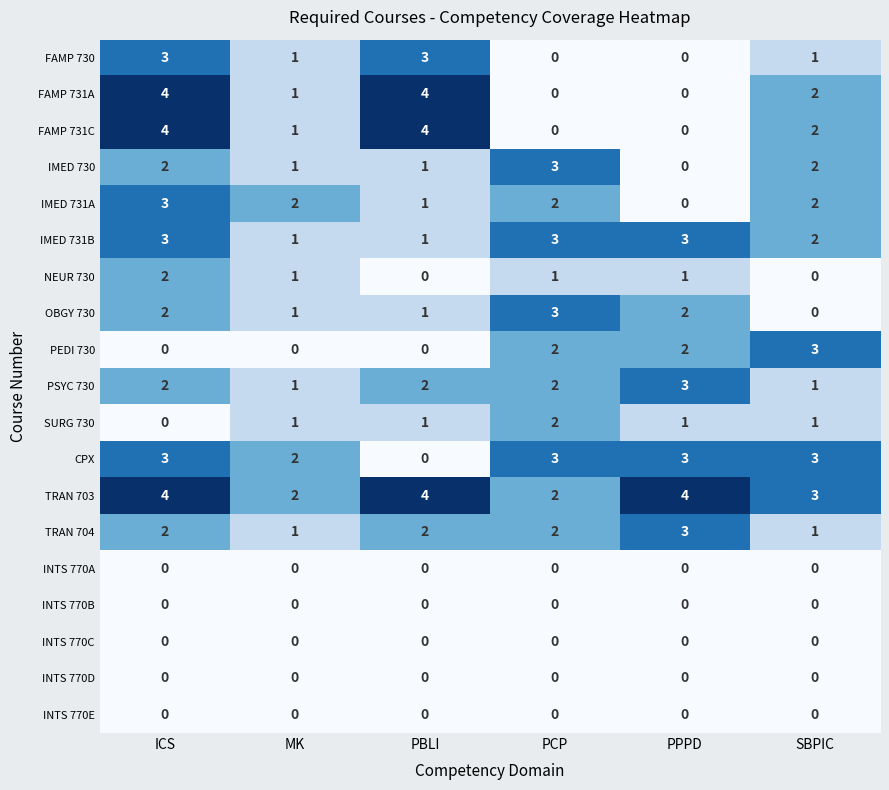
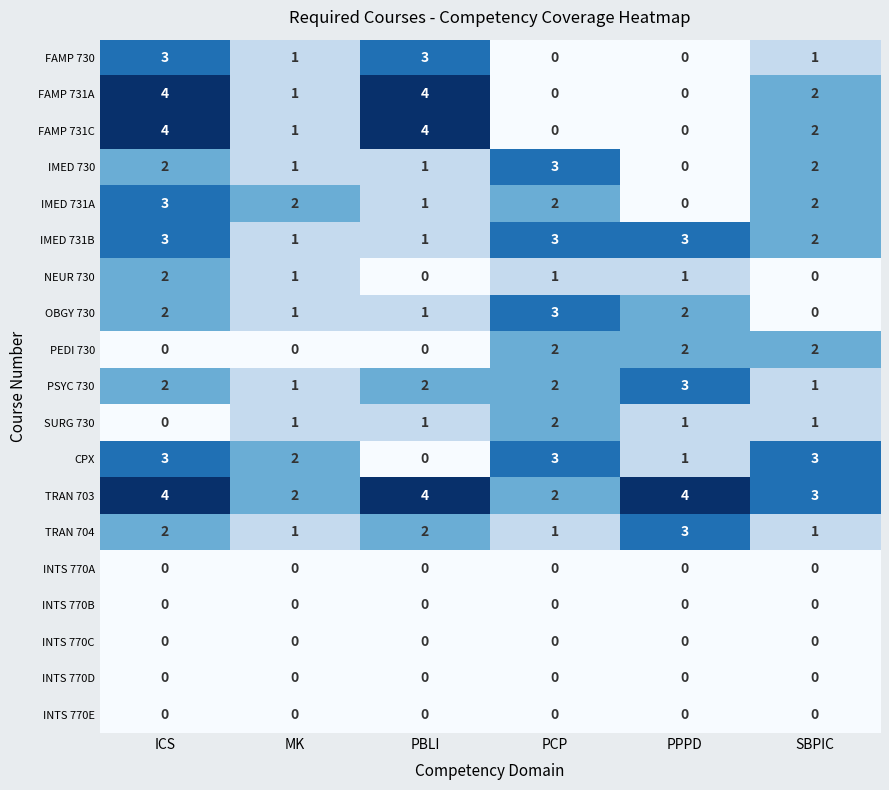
  {
    "FAMP 730": {
      "ICS": 3,
      "MK": 1,
      "PBLI": 3,
      "PCP": 0,
      "PPPD": 0,
      "SBPIC": 1
    },
    "FAMP 731A": {
      "ICS": 4,
      "MK": 1,
      "PBLI": 4,
      "PCP": 0,
      "PPPD": 0,
      "SBPIC": 2
    },
    "FAMP 731C": {
      "ICS": 4,
      "MK": 1,
      "PBLI": 4,
      "PCP": 0,
      "PPPD": 0,
      "SBPIC": 2
    },
    "IMED 730": {
      "ICS": 2,
      "MK": 1,
      "PBLI": 1,
      "PCP": 3,
      "PPPD": 0,
      "SBPIC": 2
    },
    "IMED 731A": {
      "ICS": 3,
      "MK": 2,
      "PBLI": 1,
      "PCP": 2,
      "PPPD": 0,
      "SBPIC": 2
    },
    "IMED 731B": {
      "ICS": 3,
      "MK": 1,
      "PBLI": 1,
      "PCP": 3,
      "PPPD": 3,
      "SBPIC": 2
    },
    "NEUR 730": {
      "ICS": 2,
      "MK": 1,
      "PBLI": 0,
      "PCP": 1,
      "PPPD": 1,
      "SBPIC": 0
    },
    "OBGY 730": {
      "ICS": 2,
      "MK": 1,
      "PBLI": 1,
      "PCP": 3,
      "PPPD": 2,
      "SBPIC": 0
    },
    "PEDI 730": {
      "ICS": 0,
      "MK": 0,
      "PBLI": 0,
      "PCP": 2,
      "PPPD": 2,
-     "SBPIC": 3
+     "SBPIC": 2
    },
    "PSYC 730": {
      "ICS": 2,
      "MK": 1,
      "PBLI": 2,
      "PCP": 2,
      "PPPD": 3,
      "SBPIC": 1
    },
    "SURG 730": {
      "ICS": 0,
      "MK": 1,
      "PBLI": 1,
      "PCP": 2,
      "PPPD": 1,
      "SBPIC": 1
    },
    "CPX": {
      "ICS": 3,
      "MK": 2,
      "PBLI": 0,
      "PCP": 3,
-     "PPPD": 3,
+     "PPPD": 1,
      "SBPIC": 3
    },
    "TRAN 703": {
      "ICS": 4,
      "MK": 2,
      "PBLI": 4,
      "PCP": 2,
      "PPPD": 4,
      "SBPIC": 3
    },
    "TRAN 704": {
      "ICS": 2,
      "MK": 1,
      "PBLI": 2,
-     "PCP": 2,
+     "PCP": 1,
      "PPPD": 3,
      "SBPIC": 1
    },
    "INTS 770A": {
      "ICS": 0,
      "MK": 0,
      "PBLI": 0,
      "PCP": 0,
      "PPPD": 0,
      "SBPIC": 0
    },
    "INTS 770B": {
      "ICS": 0,
      "MK": 0,
      "PBLI": 0,
      "PCP": 0,
      "PPPD": 0,
      "SBPIC": 0
    },
    "INTS 770C": {
      "ICS": 0,
      "MK": 0,
      "PBLI": 0,
      "PCP": 0,
      "PPPD": 0,
      "SBPIC": 0
    },
    "INTS 770D": {
      "ICS": 0,
      "MK": 0,
      "PBLI": 0,
      "PCP": 0,
      "PPPD": 0,
      "SBPIC": 0
    },
    "INTS 770E": {
      "ICS": 0,
      "MK": 0,
      "PBLI": 0,
      "PCP": 0,
      "PPPD": 0,
      "SBPIC": 0
    }
  }
